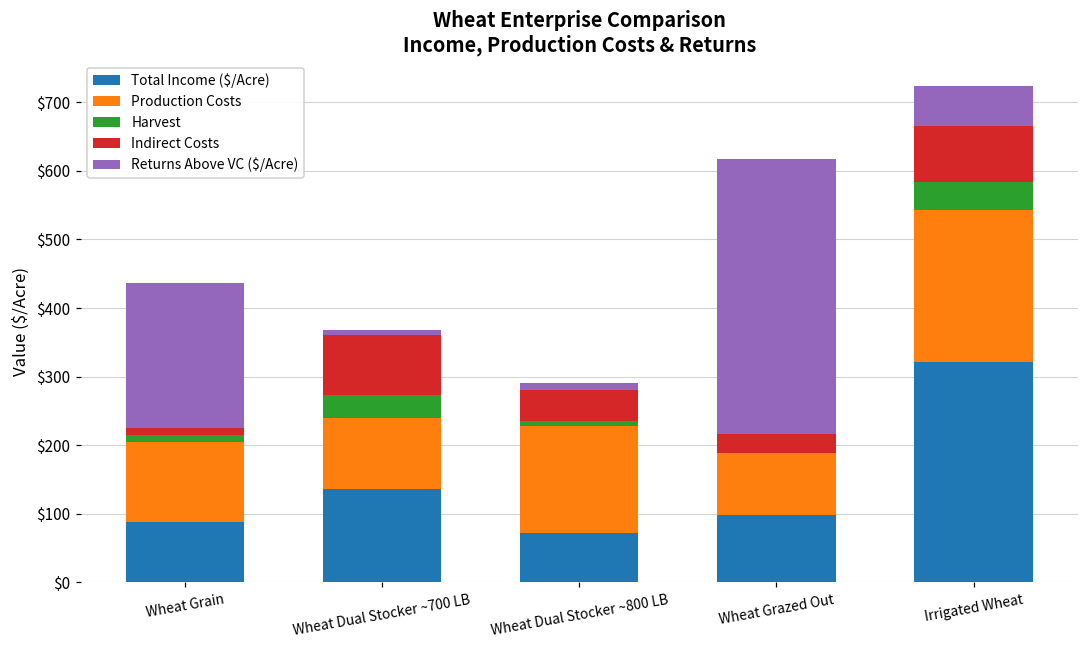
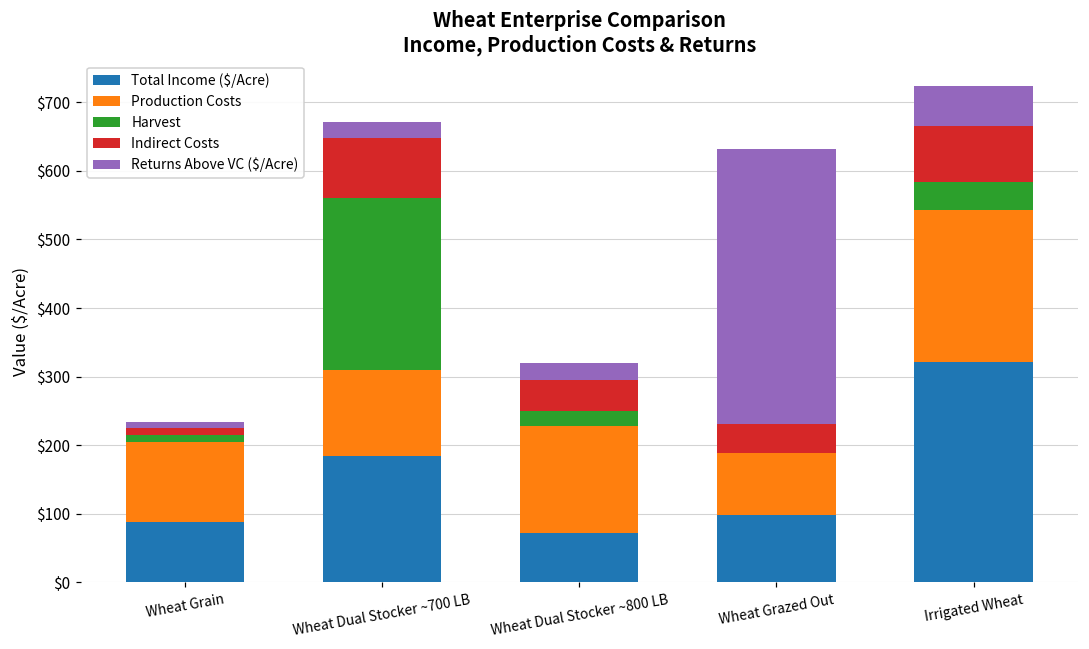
  {
    "Total Income ($/Acre)": {
      "Wheat Grain": "$90",
-     "Wheat Dual Stocker ~700 LB": "$140",
+     "Wheat Dual Stocker ~700 LB": "$180",
      "Wheat Dual Stocker ~800 LB": "$70",
      "Wheat Grazed Out": "$100",
      "Irrigated Wheat": "$320"
    },
    "Production Costs": {
      "Wheat Grain": "$120",
-     "Wheat Dual Stocker ~700 LB": "$100",
+     "Wheat Dual Stocker ~700 LB": "$130",
      "Wheat Dual Stocker ~800 LB": "$160",
      "Wheat Grazed Out": "$90",
      "Irrigated Wheat": "$220"
    },
    "Harvest": {
      "Wheat Grain": "$10",
-     "Wheat Dual Stocker ~700 LB": "$30",
-     "Wheat Dual Stocker ~800 LB": "$10",
+     "Wheat Dual Stocker ~700 LB": "$250",
+     "Wheat Dual Stocker ~800 LB": "$20",
      "Wheat Grazed Out": "$0",
      "Irrigated Wheat": "$40"
    },
    "Indirect Costs": {
      "Wheat Grain": "$10",
      "Wheat Dual Stocker ~700 LB": "$90",
      "Wheat Dual Stocker ~800 LB": "$50",
-     "Wheat Grazed Out": "$30",
+     "Wheat Grazed Out": "$40",
      "Irrigated Wheat": "$80"
    },
    "Returns Above VC ($/Acre)": {
-     "Wheat Grain": "$210",
-     "Wheat Dual Stocker ~700 LB": "$10",
-     "Wheat Dual Stocker ~800 LB": "$10",
+     "Wheat Grain": "$10",
+     "Wheat Dual Stocker ~700 LB": "$20",
+     "Wheat Dual Stocker ~800 LB": "$30",
      "Wheat Grazed Out": "$400",
      "Irrigated Wheat": "$60"
    }
  }
